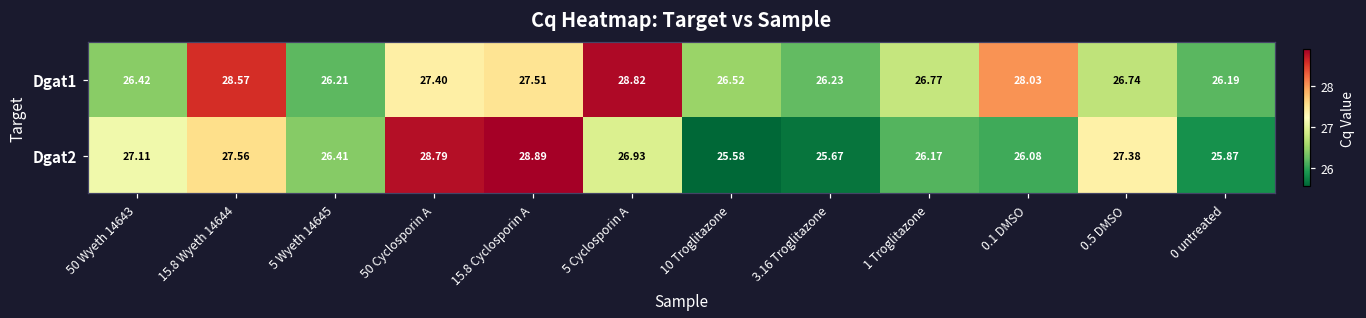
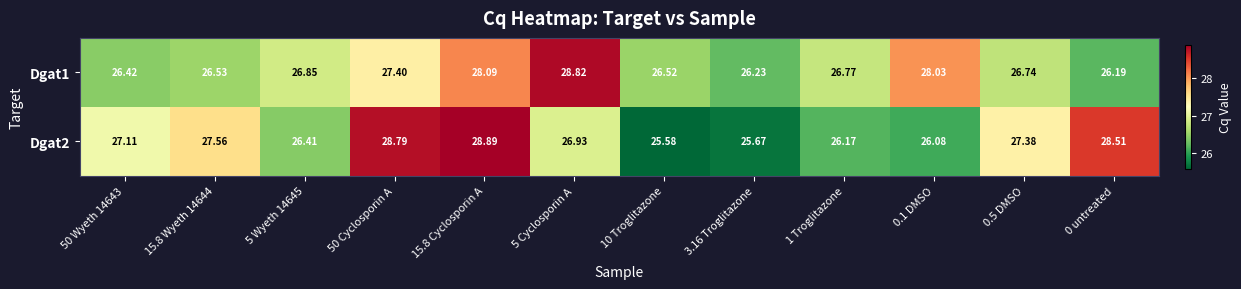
  {
    "Dgat1": {
      "50 Wyeth 14643": 26.42,
-     "15.8 Wyeth 14644": 28.57,
-     "5 Wyeth 14645": 26.21,
+     "15.8 Wyeth 14644": 26.53,
+     "5 Wyeth 14645": 26.85,
      "50 Cyclosporin A": 27.40,
-     "15.8 Cyclosporin A": 27.51,
+     "15.8 Cyclosporin A": 28.09,
      "5 Cyclosporin A": 28.82,
      "10 Troglitazone": 26.52,
      "3.16 Troglitazone": 26.23,
      "1 Troglitazone": 26.77,
      "0.1 DMSO": 28.03,
      "0.5 DMSO": 26.74,
      "0 untreated": 26.19
    },
    "Dgat2": {
      "50 Wyeth 14643": 27.11,
      "15.8 Wyeth 14644": 27.56,
      "5 Wyeth 14645": 26.41,
      "50 Cyclosporin A": 28.79,
      "15.8 Cyclosporin A": 28.89,
      "5 Cyclosporin A": 26.93,
      "10 Troglitazone": 25.58,
      "3.16 Troglitazone": 25.67,
      "1 Troglitazone": 26.17,
      "0.1 DMSO": 26.08,
      "0.5 DMSO": 27.38,
-     "0 untreated": 25.87
+     "0 untreated": 28.51
    }
  }
